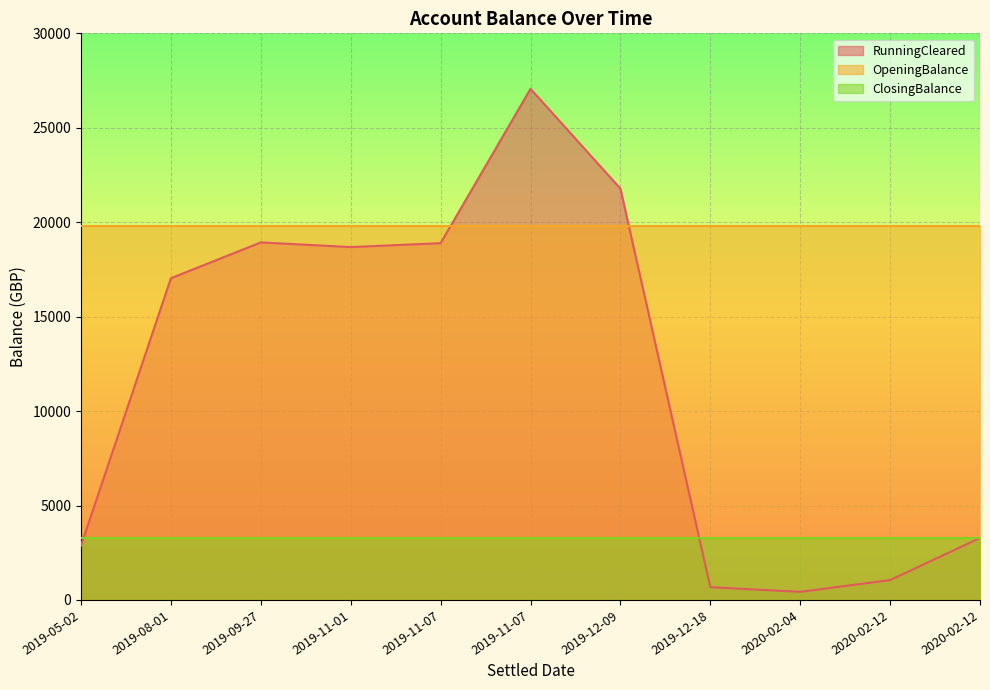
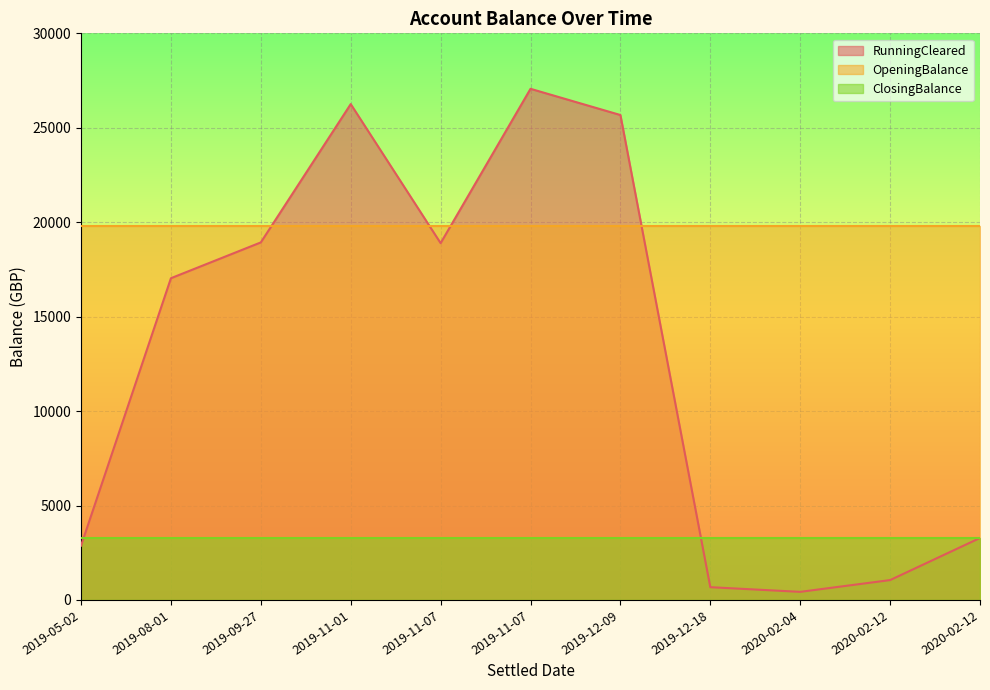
  {
    "RunningCleared": {
      "2019-05-02": 2900,
      "2019-08-01": 17000,
      "2019-09-27": 18900,
-     "2019-11-01": 18700,
-     "2019-12-09": 21800,
+     "2019-11-01": 26300,
+     "2019-12-09": 25700,
      "2019-12-18": 700,
      "2020-02-04": 400
    },
    "OpeningBalance": {
      "2019-05-02": 19800,
      "2019-08-01": 19800,
      "2019-09-27": 19800,
      "2019-11-01": 19800,
      "2019-12-09": 19800,
      "2019-12-18": 19800,
      "2020-02-04": 19800
    },
    "ClosingBalance": {
      "2019-05-02": 3300,
      "2019-08-01": 3300,
      "2019-09-27": 3300,
      "2019-11-01": 3300,
      "2019-12-09": 3300,
      "2019-12-18": 3300,
      "2020-02-04": 3300
    }
  }
